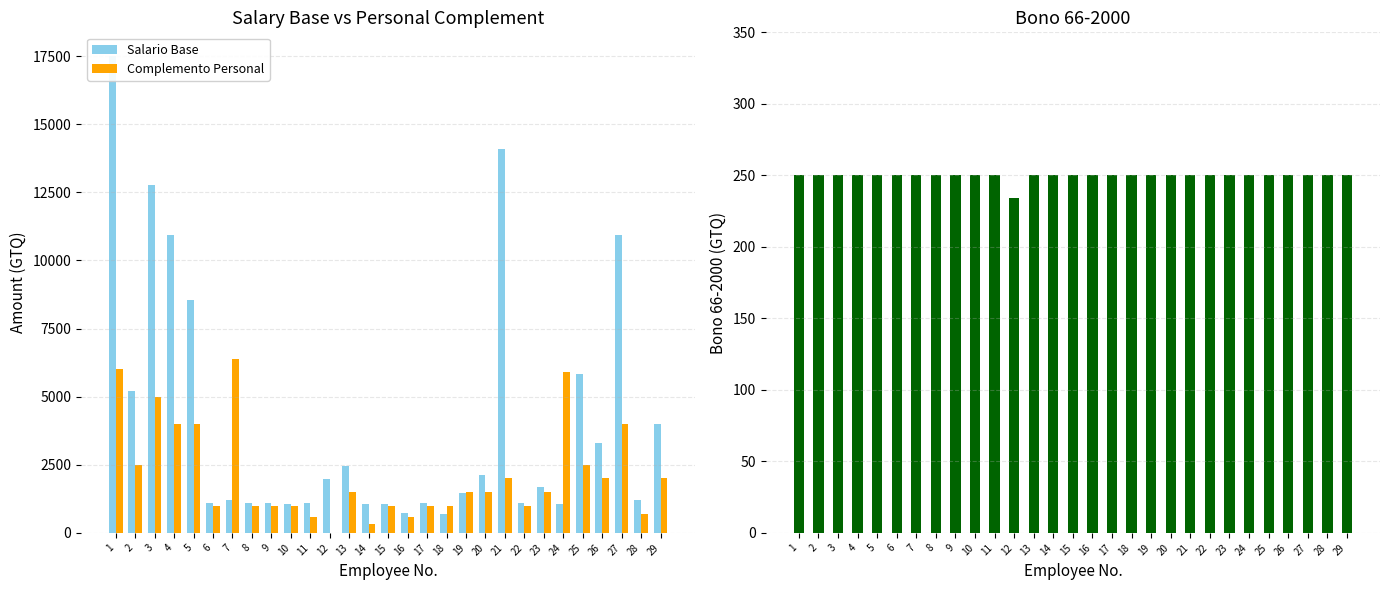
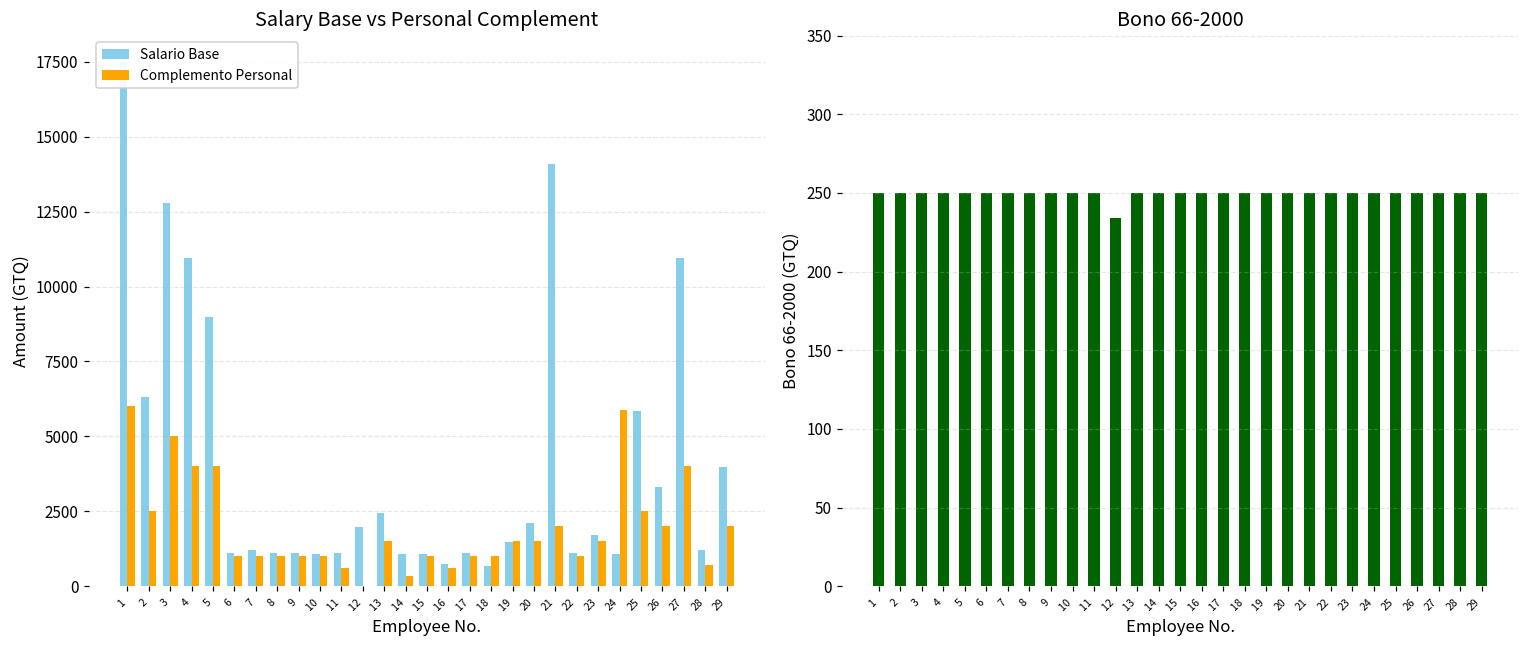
  {
    "Salary Base vs Personal Complement": {
      "Salario Base": {
-       "2": 5200,
+       "2": 6300,
        "3": 12800,
        "4": 10900,
-       "5": 8500,
+       "5": 9000,
        "6": 1100,
        "7": 1200,
        "8": 1100,
        "9": 1100,
        "10": 1100,
        "11": 1100,
        "12": 2000,
        "13": 2400,
        "14": 1100,
        "15": 1100,
        "16": 700,
        "17": 1100,
        "18": 700,
        "19": 1500,
        "20": 2100,
        "21": 14100,
        "22": 1100,
        "23": 1700,
        "24": 1100,
        "25": 5800,
        "26": 3300,
        "27": 10900,
        "28": 1200,
        "29": 4000
      },
      "Complemento Personal": {
        "1": 6000,
        "2": 2500,
        "3": 5000,
        "4": 4000,
        "5": 4000,
        "6": 1000,
-       "7": 6400,
+       "7": 1000,
        "8": 1000,
        "9": 1000,
        "10": 1000,
        "11": 600,
        "12": 0,
        "13": 1500,
        "14": 300,
        "15": 1000,
        "16": 600,
        "17": 1000,
        "18": 1000,
        "19": 1500,
        "20": 1500,
        "21": 2000,
        "22": 1000,
        "23": 1500,
        "24": 5900,
        "25": 2500,
        "26": 2000,
        "27": 4000,
        "28": 700,
        "29": 2000
      }
    },
    "Bono 66-2000": {
      "1": 250,
      "2": 250,
      "3": 250,
      "4": 250,
      "5": 250,
      "6": 250,
      "7": 250,
      "8": 250,
      "9": 250,
      "10": 250,
      "11": 250,
      "12": 234,
      "13": 250,
      "14": 250,
      "15": 250,
      "16": 250,
      "17": 250,
      "18": 250,
      "19": 250,
      "20": 250,
      "21": 250,
      "22": 250,
      "23": 250,
      "24": 250,
      "25": 250,
      "26": 250,
      "27": 250,
      "28": 250,
      "29": 250
    }
  }
